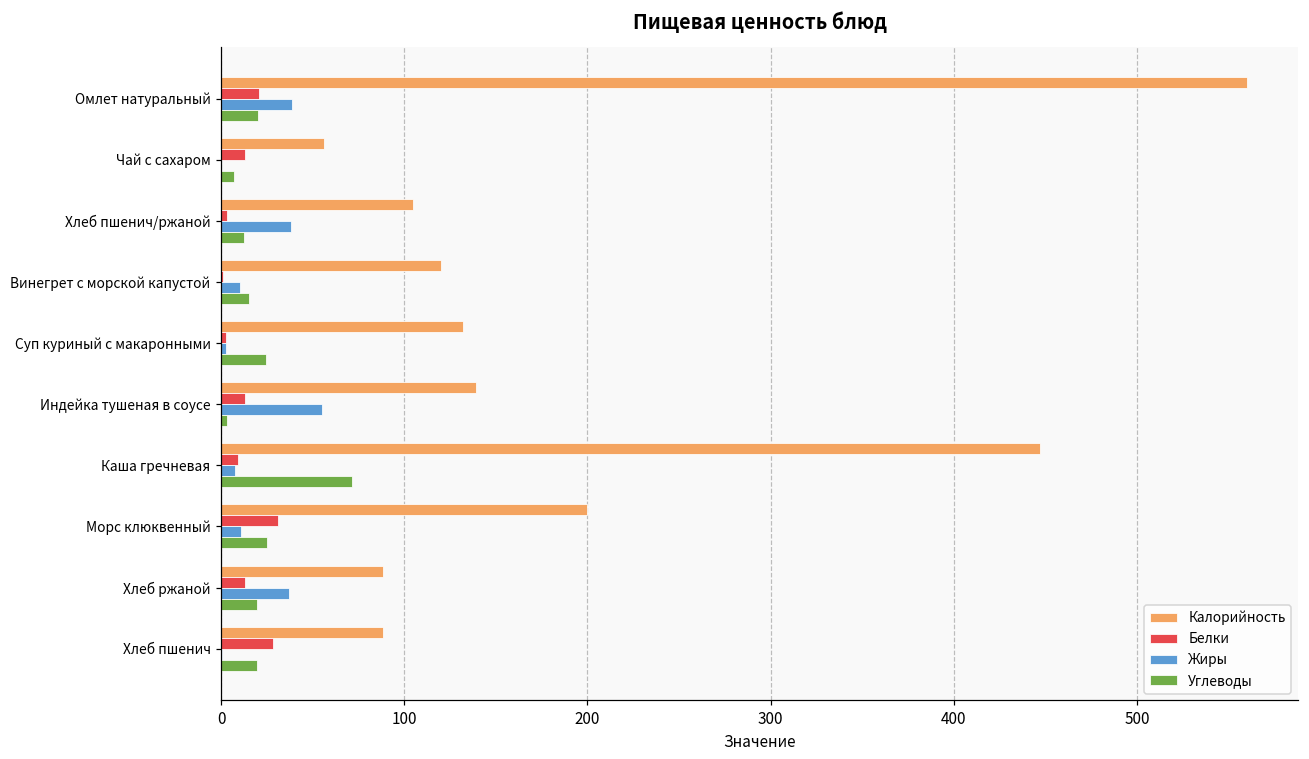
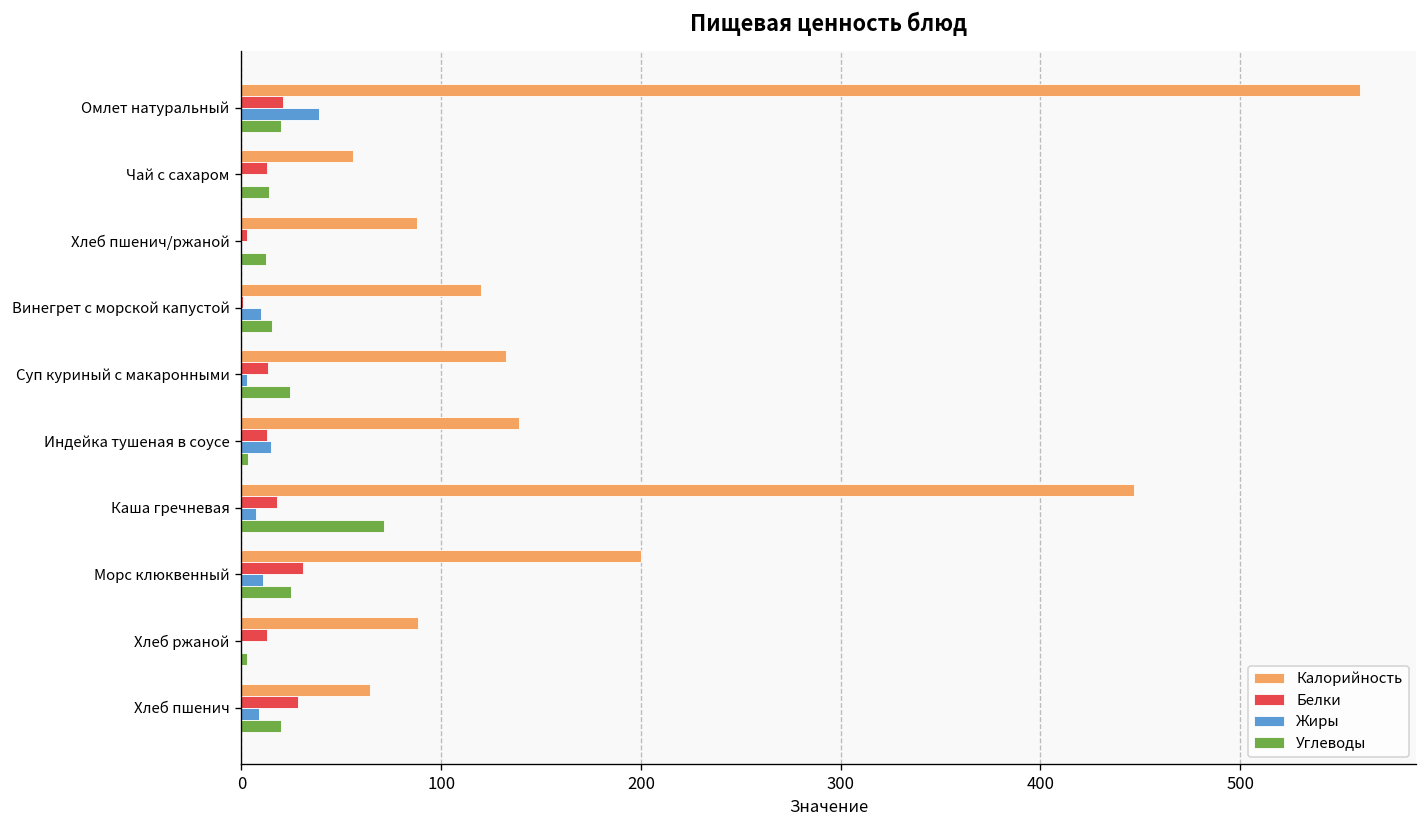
  {
    "Калорийность": {
      "Омлет натуральный": 560,
      "Чай с сахаром": 56,
-     "Хлеб пшенич/ржаной": 105,
+     "Хлеб пшенич/ржаной": 88,
      "Винегрет с морской капустой": 120,
      "Суп куриный с макаронными": 132,
      "Индейка тушеная в соусе": 139,
      "Каша гречневая": 447,
      "Морс клюквенный": 200,
      "Хлеб ржаной": 88,
-     "Хлеб пшенич": 88
+     "Хлеб пшенич": 65
    },
    "Белки": {
      "Омлет натуральный": 21,
      "Чай с сахаром": 13,
      "Хлеб пшенич/ржаной": 3,
-     "Суп куриный с макаронными": 2,
+     "Суп куриный с макаронными": 13,
      "Индейка тушеная в соусе": 13,
-     "Каша гречневая": 9,
+     "Каша гречневая": 18,
      "Морс клюквенный": 31,
      "Хлеб ржаной": 13,
      "Хлеб пшенич": 29
    },
    "Жиры": {
      "Омлет натуральный": 39,
      "Чай с сахаром": 0,
-     "Хлеб пшенич/ржаной": 38,
+     "Хлеб пшенич/ржаной": 0,
      "Винегрет с морской капустой": 10,
      "Суп куриный с макаронными": 3,
-     "Индейка тушеная в соусе": 55,
+     "Индейка тушеная в соусе": 15,
      "Каша гречневая": 8,
      "Морс клюквенный": 11,
-     "Хлеб ржаной": 37,
-     "Хлеб пшенич": 0
+     "Хлеб ржаной": 0,
+     "Хлеб пшенич": 9
    },
    "Углеводы": {
      "Омлет натуральный": 20,
-     "Чай с сахаром": 7,
+     "Чай с сахаром": 14,
      "Хлеб пшенич/ржаной": 12,
      "Винегрет с морской капустой": 15,
      "Суп куриный с макаронными": 24,
      "Индейка тушеная в соусе": 3,
      "Каша гречневая": 71,
      "Морс клюквенный": 25,
-     "Хлеб ржаной": 20,
+     "Хлеб ржаной": 3,
      "Хлеб пшенич": 20
    }
  }
